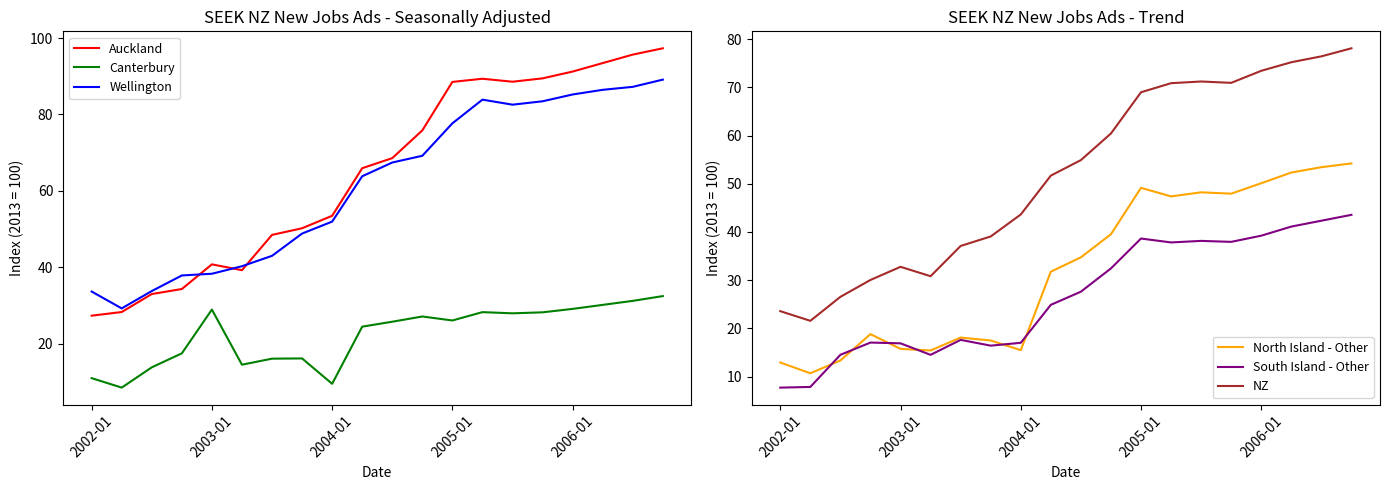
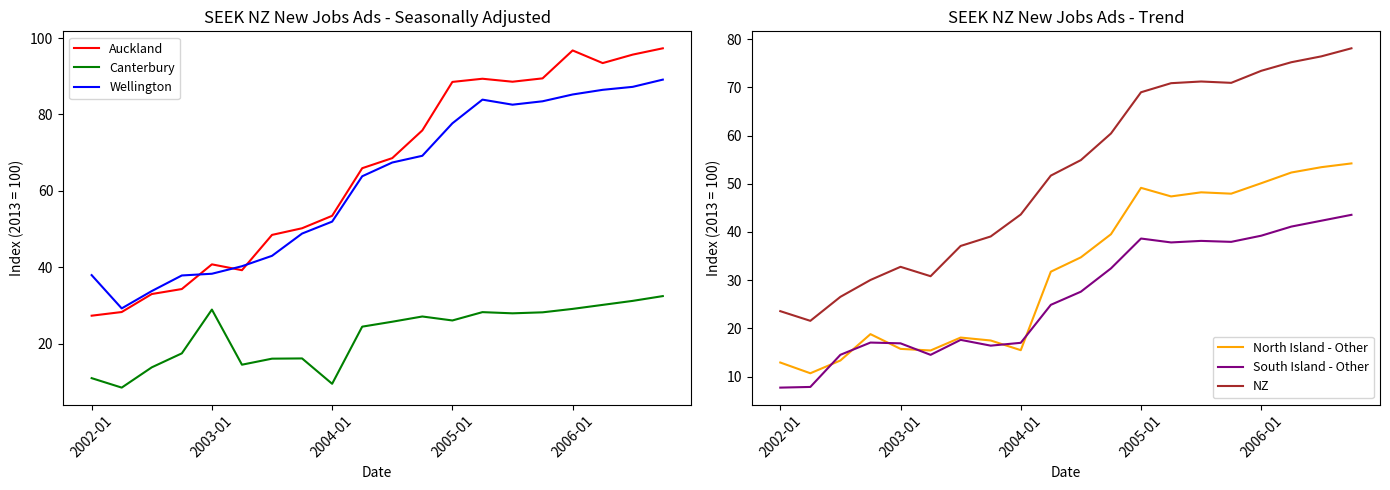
  {
    "SEEK NZ New Jobs Ads - Seasonally Adjusted": {
      "Auckland": {
        "2002-01": 27,
        "2003-01": 41,
        "2004-01": 53,
        "2005-01": 89,
-       "2006-01": 91
+       "2006-01": 97
      },
      "Canterbury": {
        "2002-01": 11,
        "2003-01": 29,
        "2004-01": 9,
        "2005-01": 26,
        "2006-01": 29
      },
      "Wellington": {
-       "2002-01": 34,
+       "2002-01": 38,
        "2003-01": 38,
        "2004-01": 52,
        "2005-01": 78,
        "2006-01": 85
      }
    },
    "SEEK NZ New Jobs Ads - Trend": {
      "North Island - Other": {
        "2002-01": 13,
        "2003-01": 16,
        "2004-01": 15,
        "2005-01": 49,
        "2006-01": 50
      },
      "South Island - Other": {
        "2002-01": 8,
        "2003-01": 17,
        "2004-01": 17,
        "2005-01": 39,
        "2006-01": 39
      },
      "NZ": {
        "2002-01": 24,
        "2003-01": 33,
        "2004-01": 44,
        "2005-01": 69,
        "2006-01": 73
      }
    }
  }
